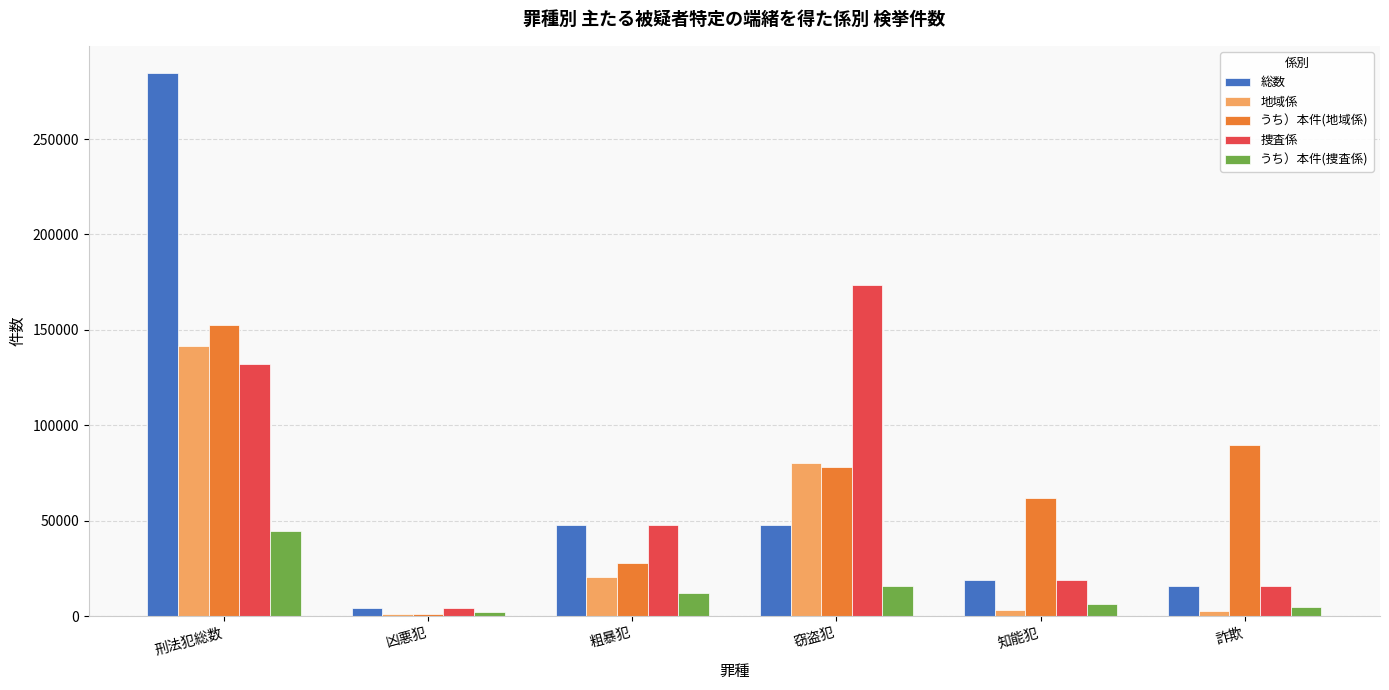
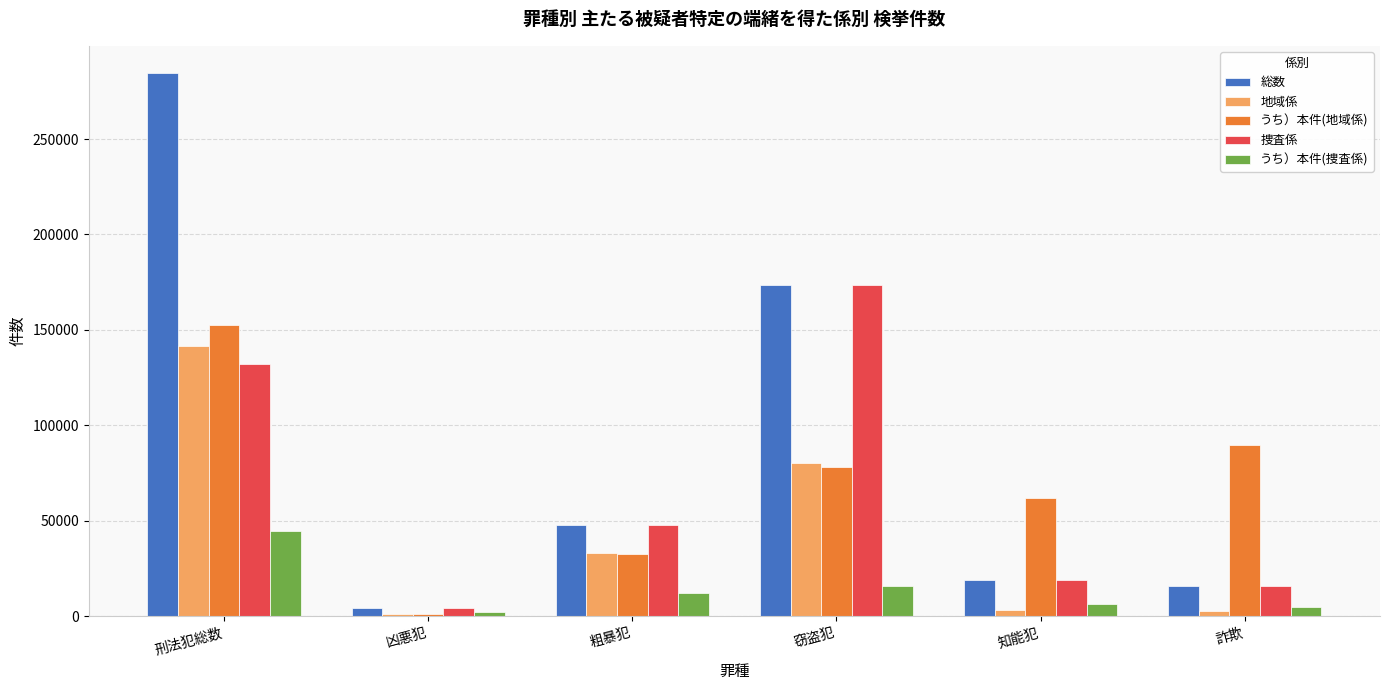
  {
    "総数": {
      "刑法犯総数": 285000,
      "凶悪犯": 4000,
      "粗暴犯": 48000,
-     "窃盗犯": 48000,
+     "窃盗犯": 173000,
      "知能犯": 19000,
      "詐欺": 16000
    },
    "地域係": {
      "刑法犯総数": 141000,
      "凶悪犯": 1000,
-     "粗暴犯": 21000,
+     "粗暴犯": 33000,
      "窃盗犯": 80000,
      "知能犯": 3000,
      "詐欺": 3000
    },
    "うち）本件(地域係)": {
      "刑法犯総数": 153000,
      "凶悪犯": 1000,
-     "粗暴犯": 28000,
+     "粗暴犯": 33000,
      "窃盗犯": 78000,
      "知能犯": 62000,
      "詐欺": 90000
    },
    "捜査係": {
      "刑法犯総数": 132000,
      "凶悪犯": 4000,
      "粗暴犯": 48000,
      "窃盗犯": 173000,
      "知能犯": 19000,
      "詐欺": 16000
    },
    "うち）本件(捜査係)": {
      "刑法犯総数": 45000,
      "凶悪犯": 2000,
      "粗暴犯": 12000,
      "窃盗犯": 16000,
      "知能犯": 6000,
      "詐欺": 5000
    }
  }
